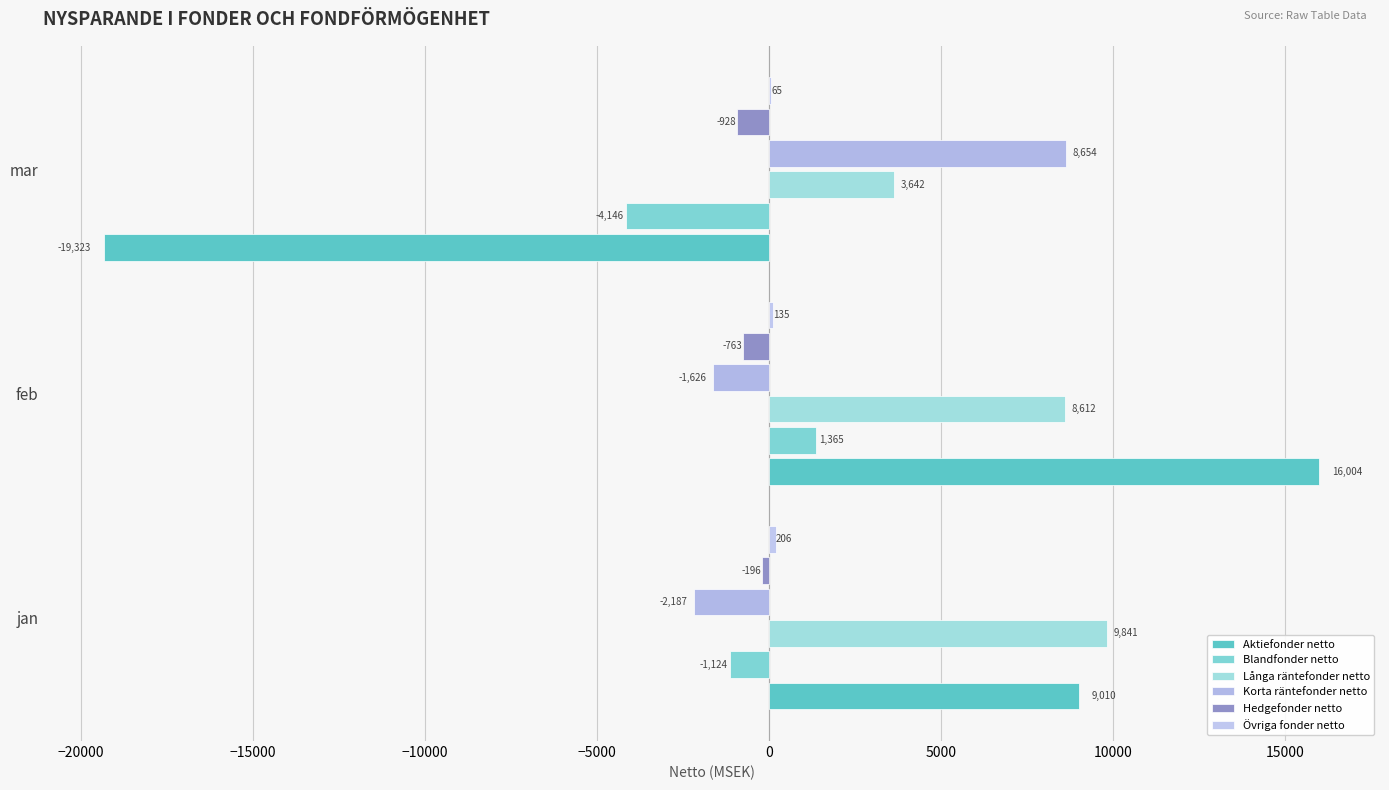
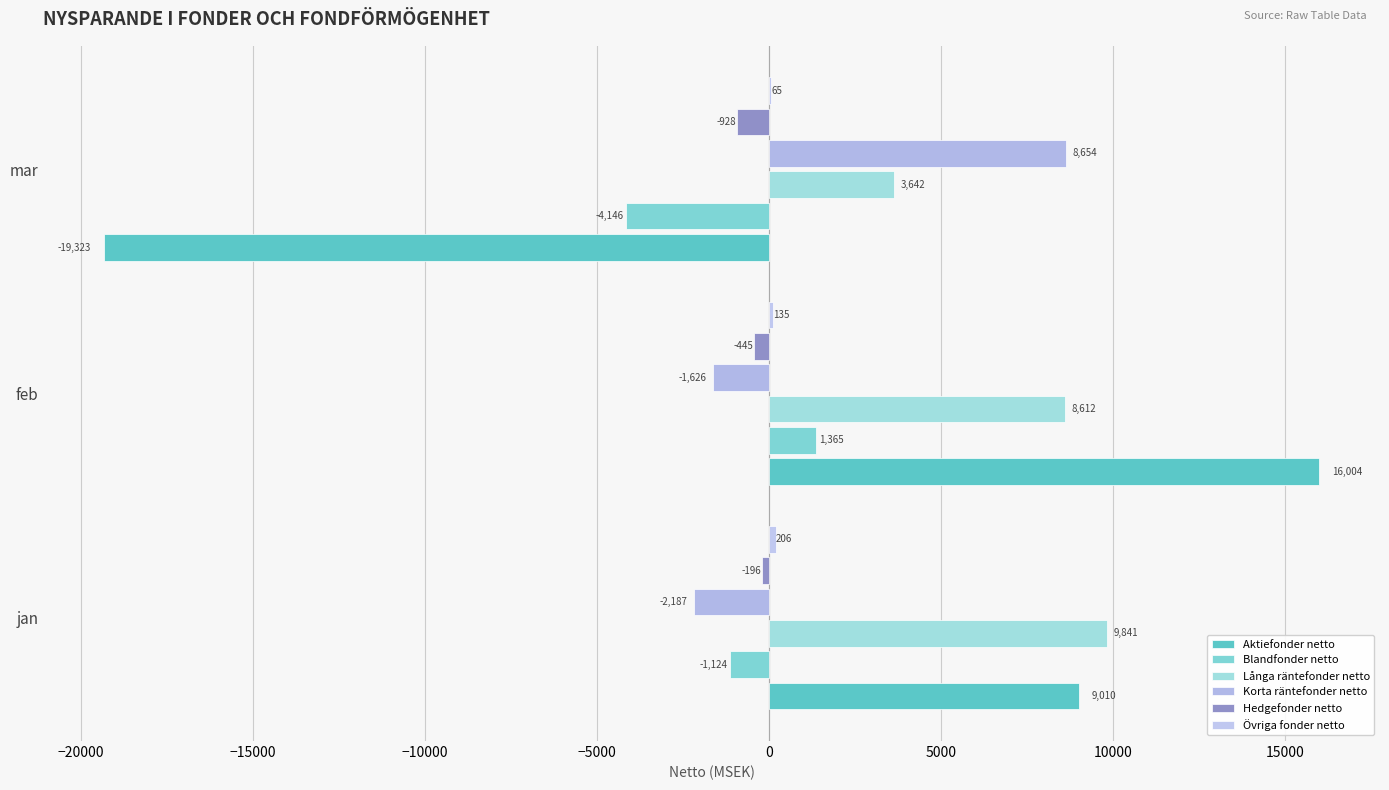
  {
    "Hedgefonder netto": {
      "mar": -928,
-     "feb": -763,
+     "feb": -445,
      "jan": -196
    }
  }
